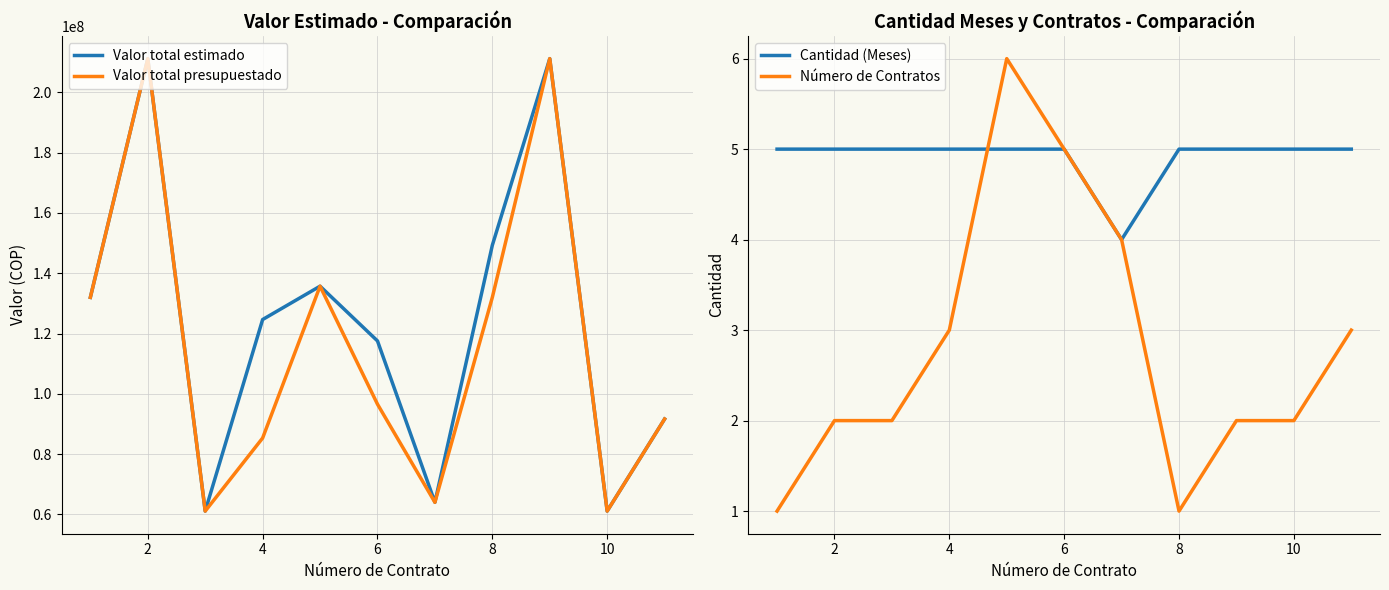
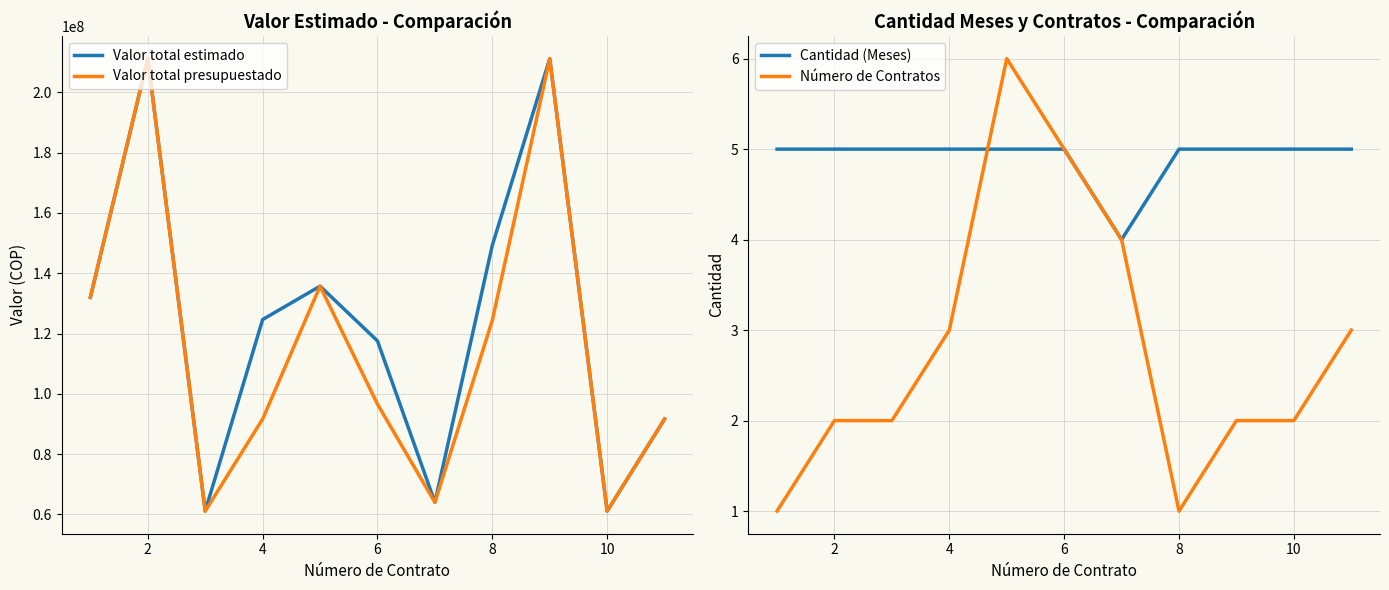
  {
    "Valor Estimado - Comparación": {
      "Valor total estimado": {
        "4": 125000000,
        "6": 118000000,
        "8": 149000000
      },
      "Valor total presupuestado": {
-       "4": 85000000,
+       "4": 92000000,
        "6": 97000000,
-       "8": 132000000
+       "8": 124000000
      }
    },
    "Cantidad Meses y Contratos - Comparación": {
      "Cantidad (Meses)": {
        "2": 5.0,
        "4": 5.0,
        "8": 5.0,
        "10": 5.0
      },
      "Número de Contratos": {
        "2": 2.0,
        "4": 3.0,
        "8": 1.0,
        "10": 2.0
      }
    }
  }
